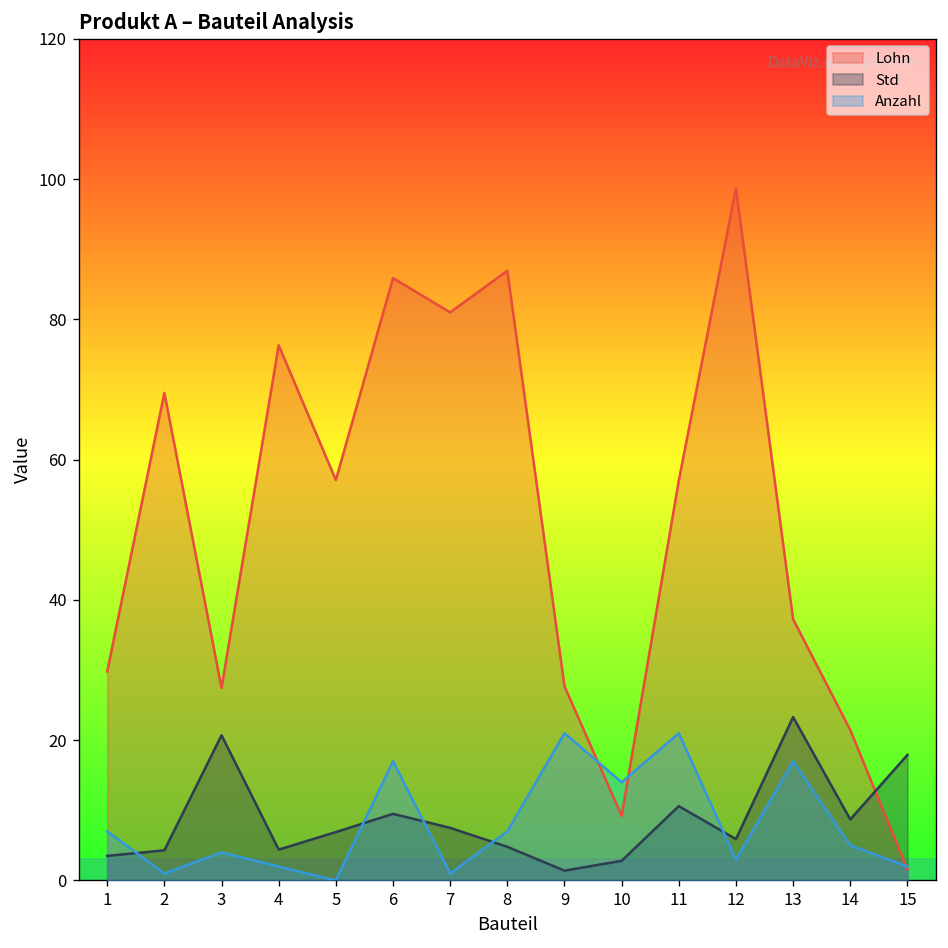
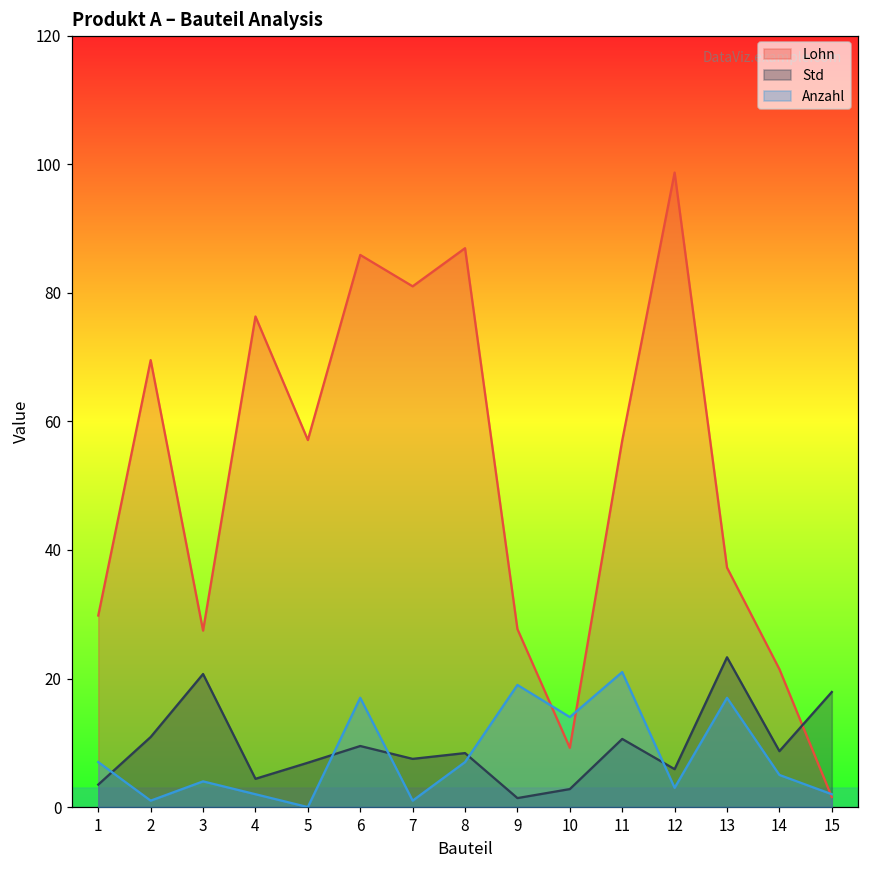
  {
    "Lohn": {
      "1": 30,
      "2": 70,
      "3": 27,
      "4": 76,
      "5": 57,
      "6": 86,
      "7": 81,
      "8": 87,
      "9": 28,
      "10": 9,
      "11": 57,
      "12": 99,
      "13": 37,
      "14": 21
    },
    "Std": {
      "1": 4,
-     "2": 4,
+     "2": 11,
      "3": 21,
      "4": 4,
      "5": 7,
      "6": 10,
      "7": 8,
-     "8": 5,
+     "8": 8,
      "11": 11,
      "12": 6,
      "13": 23,
      "14": 9,
      "15": 18
    },
    "Anzahl": {
      "1": 7,
      "3": 4,
      "6": 17,
      "8": 7,
-     "9": 21,
+     "9": 19,
      "10": 14,
      "11": 21,
      "13": 17,
      "14": 5
    }
  }
